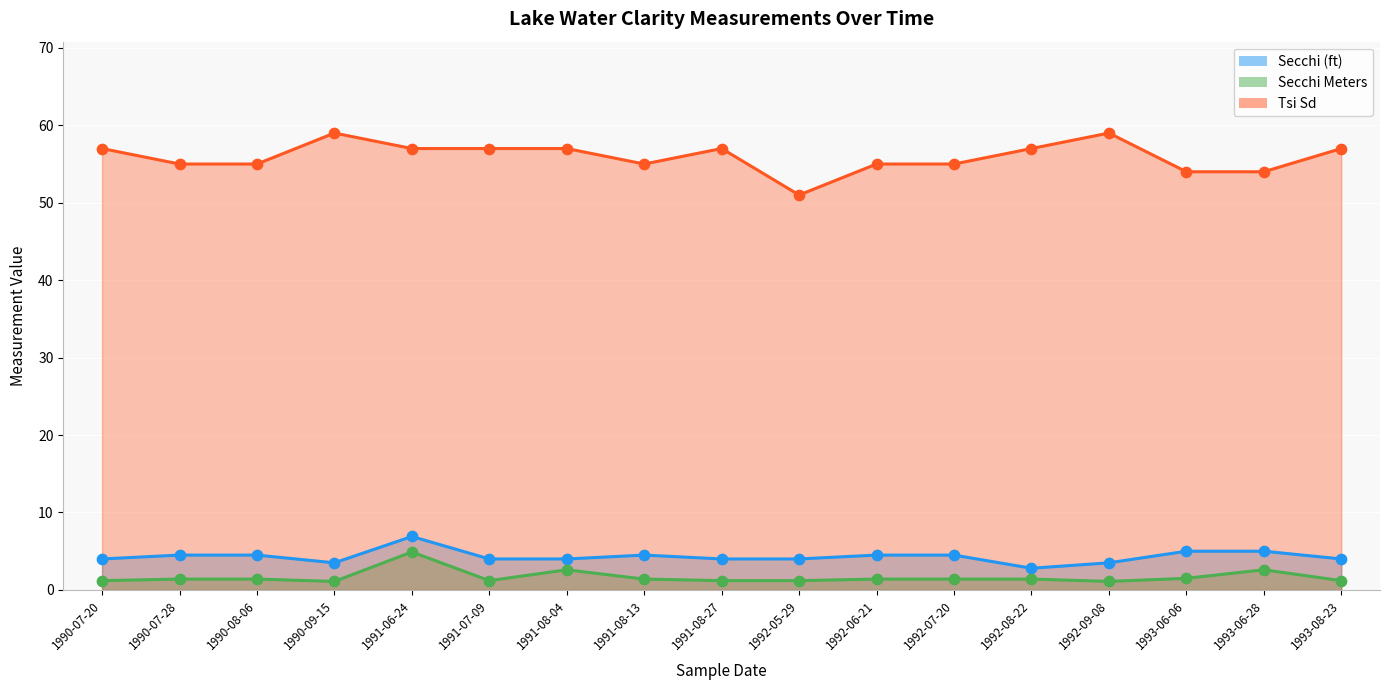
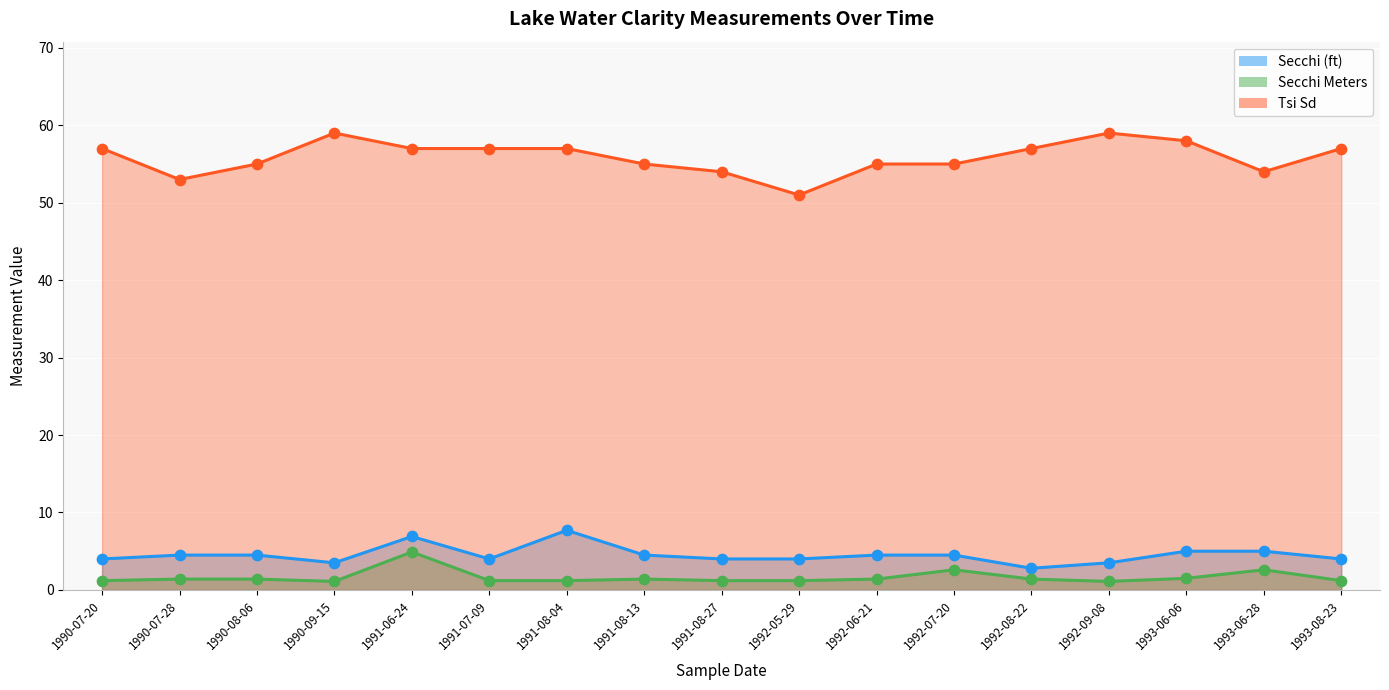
  {
    "Secchi (ft)": {
      "1990-07-20": 4,
      "1990-07-28": 5,
      "1990-08-06": 5,
      "1990-09-15": 4,
      "1991-06-24": 7,
      "1991-07-09": 4,
-     "1991-08-04": 4,
+     "1991-08-04": 8,
      "1991-08-13": 5,
      "1991-08-27": 4,
      "1992-05-29": 4,
      "1992-06-21": 5,
      "1992-07-20": 5,
      "1992-08-22": 3,
      "1992-09-08": 4,
      "1993-06-06": 5,
      "1993-06-28": 5,
      "1993-08-23": 4
    },
    "Secchi Meters": {
      "1990-07-20": 1,
      "1990-07-28": 1,
      "1990-08-06": 1,
      "1990-09-15": 1,
      "1991-06-24": 5,
      "1991-07-09": 1,
-     "1991-08-04": 3,
+     "1991-08-04": 1,
      "1991-08-13": 1,
      "1991-08-27": 1,
      "1992-05-29": 1,
      "1992-06-21": 1,
-     "1992-07-20": 1,
+     "1992-07-20": 3,
      "1992-08-22": 1,
      "1992-09-08": 1,
      "1993-06-06": 2,
      "1993-06-28": 3,
      "1993-08-23": 1
    },
    "Tsi Sd": {
      "1990-07-20": 57,
-     "1990-07-28": 55,
+     "1990-07-28": 53,
      "1990-08-06": 55,
      "1990-09-15": 59,
      "1991-06-24": 57,
      "1991-07-09": 57,
      "1991-08-04": 57,
      "1991-08-13": 55,
-     "1991-08-27": 57,
+     "1991-08-27": 54,
      "1992-05-29": 51,
      "1992-06-21": 55,
      "1992-07-20": 55,
      "1992-08-22": 57,
      "1992-09-08": 59,
-     "1993-06-06": 54,
+     "1993-06-06": 58,
      "1993-06-28": 54,
      "1993-08-23": 57
    }
  }
